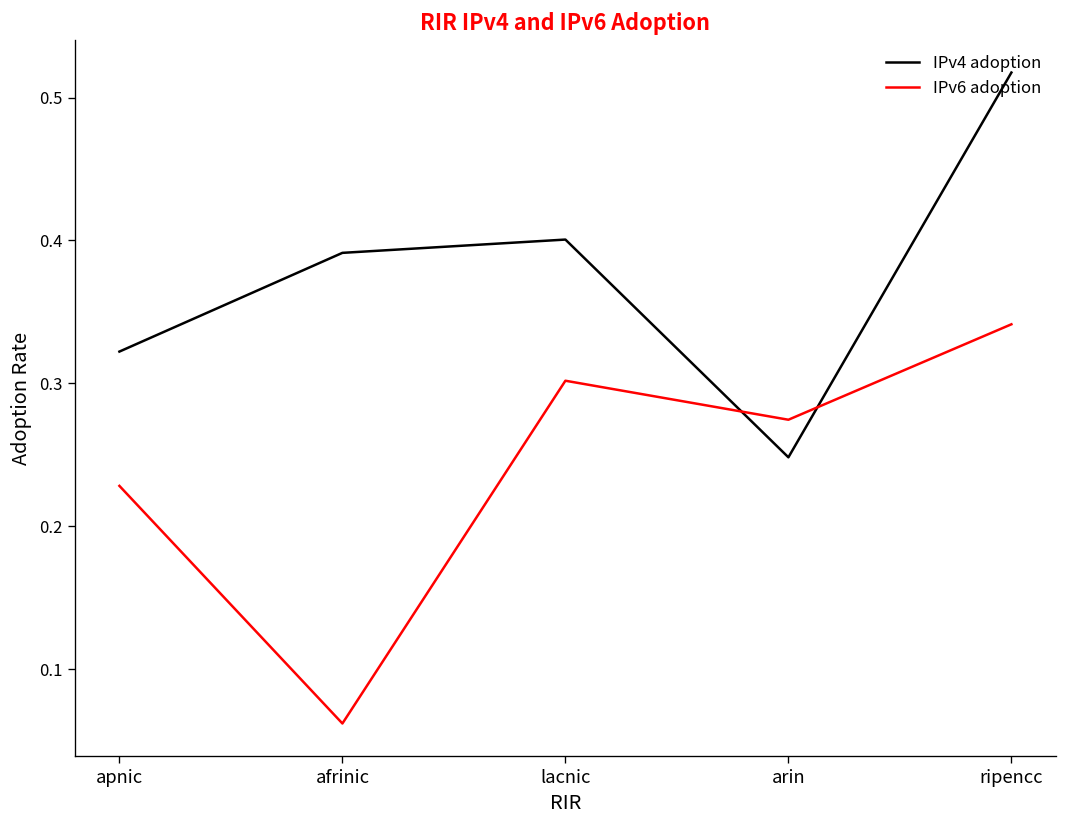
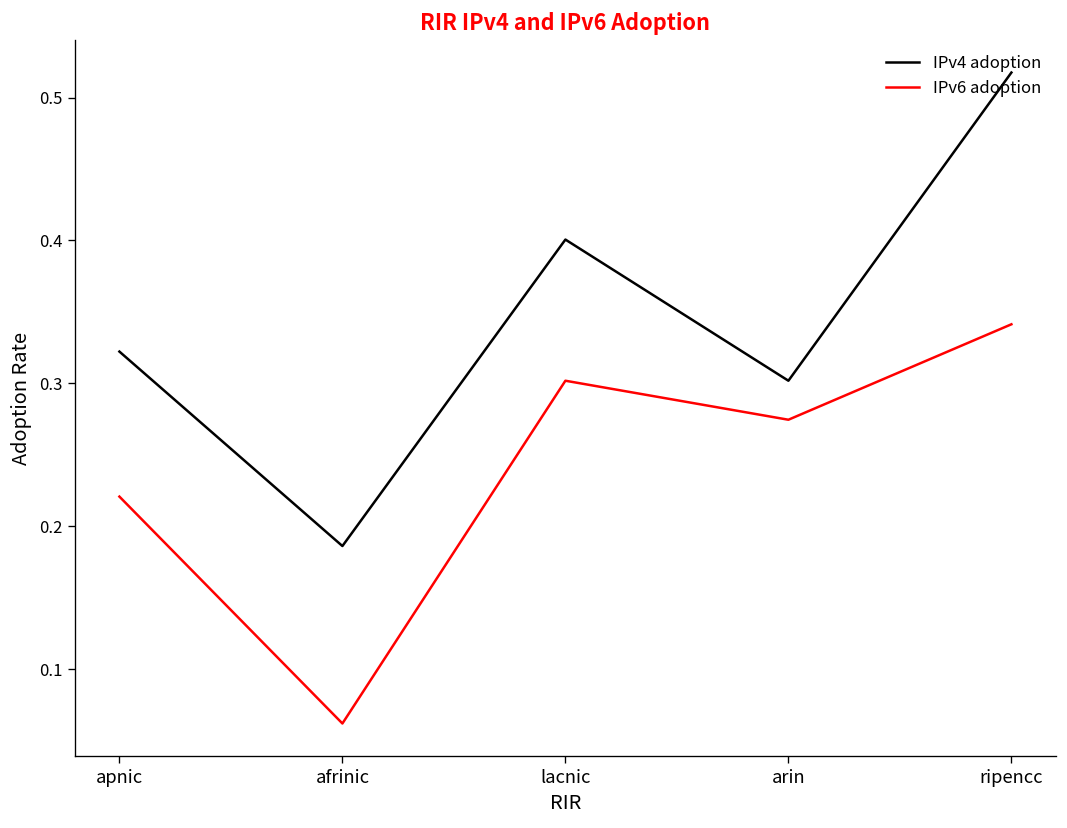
  {
    "IPv4 adoption": {
      "apnic": 0.322,
-     "afrinic": 0.391,
+     "afrinic": 0.186,
      "lacnic": 0.401,
-     "arin": 0.248,
+     "arin": 0.302,
      "ripencc": 0.518
    },
    "IPv6 adoption": {
-     "apnic": 0.228,
+     "apnic": 0.221,
      "afrinic": 0.062,
      "lacnic": 0.302,
      "arin": 0.275,
      "ripencc": 0.341
    }
  }
